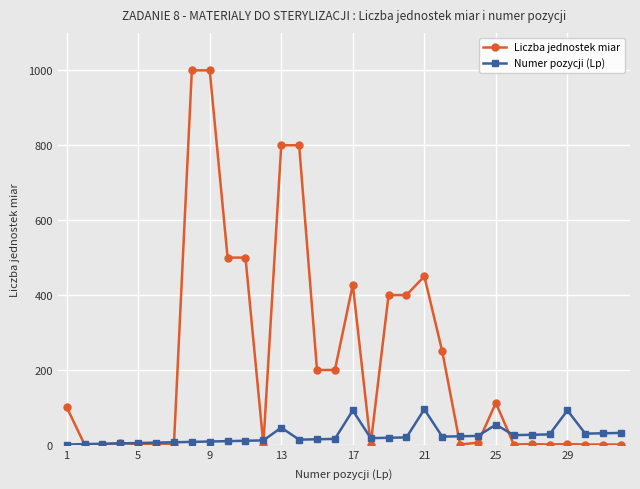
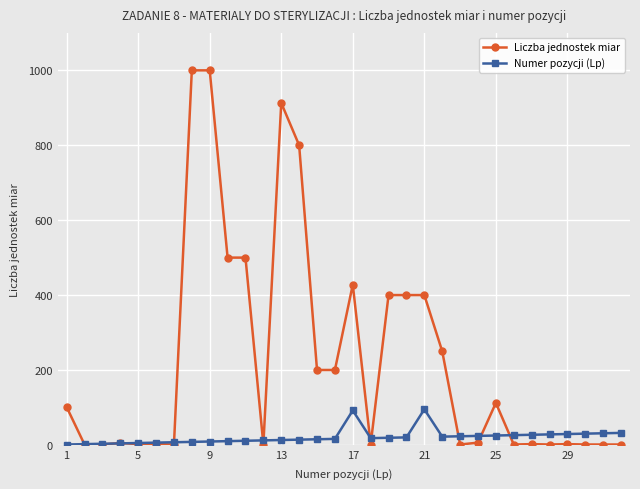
  {
    "Liczba jednostek miar": {
      "1": 100,
      "9": 1000,
-     "13": 800,
+     "13": 910,
      "17": 430,
-     "21": 450,
+     "21": 400,
      "25": 110,
      "29": 0
    },
    "Numer pozycji (Lp)": {
      "1": 0,
      "9": 10,
-     "13": 50,
+     "13": 10,
      "17": 90,
      "21": 100,
-     "25": 50,
-     "29": 90
+     "25": 30,
+     "29": 30
    }
  }
